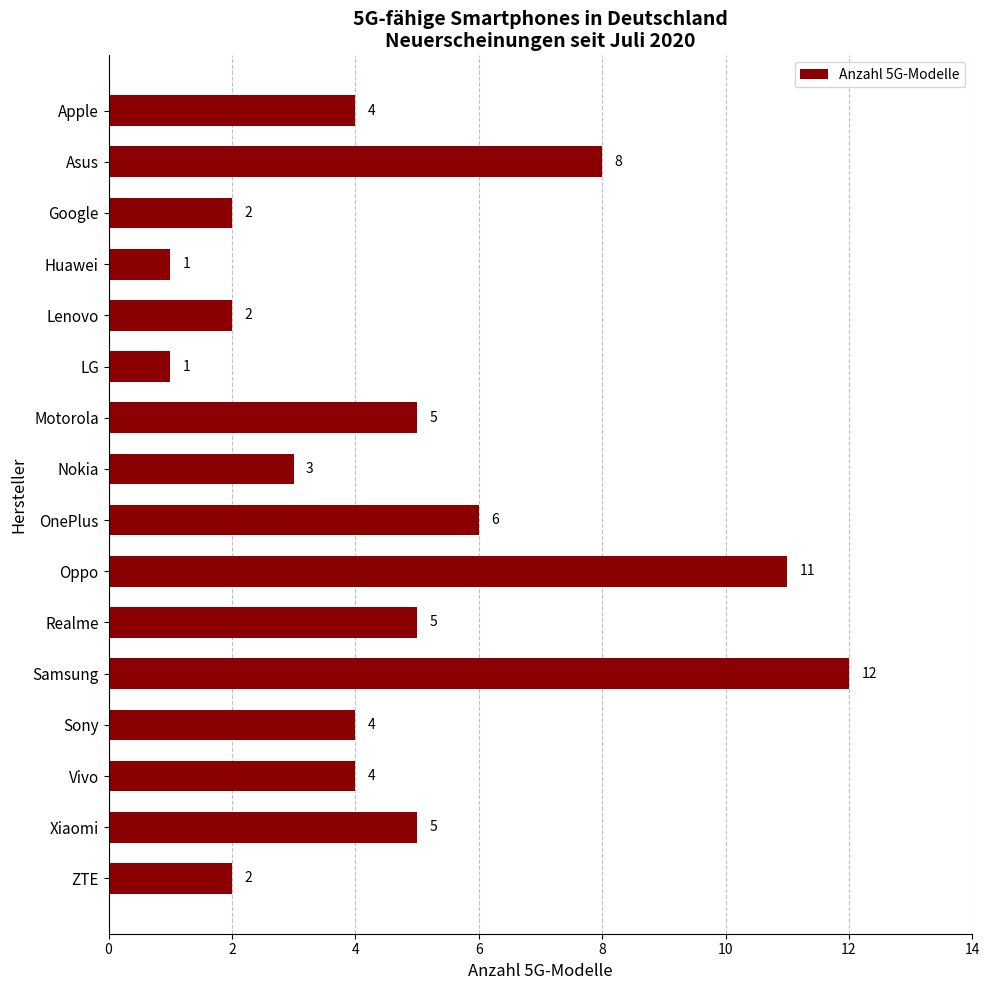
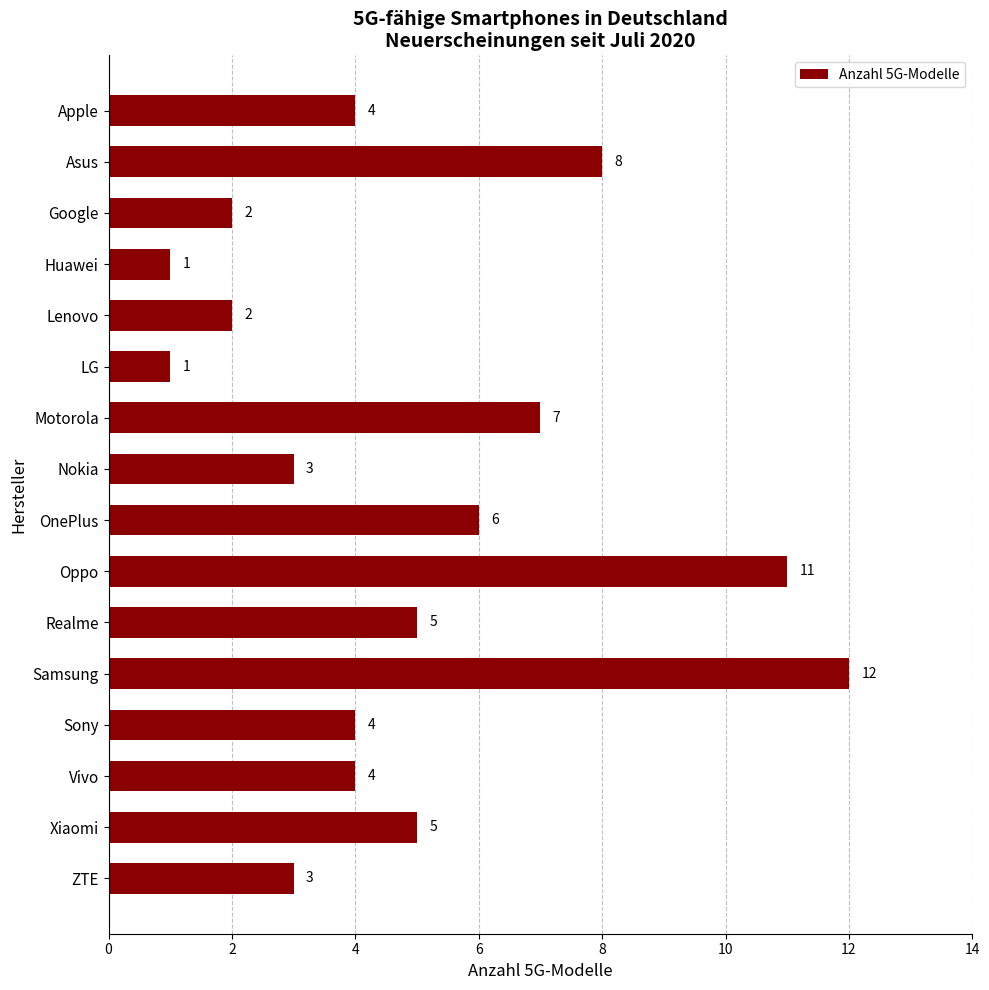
  {
    "Apple": 4,
    "Asus": 8,
    "Google": 2,
    "Huawei": 1,
    "Lenovo": 2,
    "LG": 1,
-   "Motorola": 5,
+   "Motorola": 7,
    "Nokia": 3,
    "OnePlus": 6,
    "Oppo": 11,
    "Realme": 5,
    "Samsung": 12,
    "Sony": 4,
    "Vivo": 4,
    "Xiaomi": 5,
-   "ZTE": 2
+   "ZTE": 3
  }
